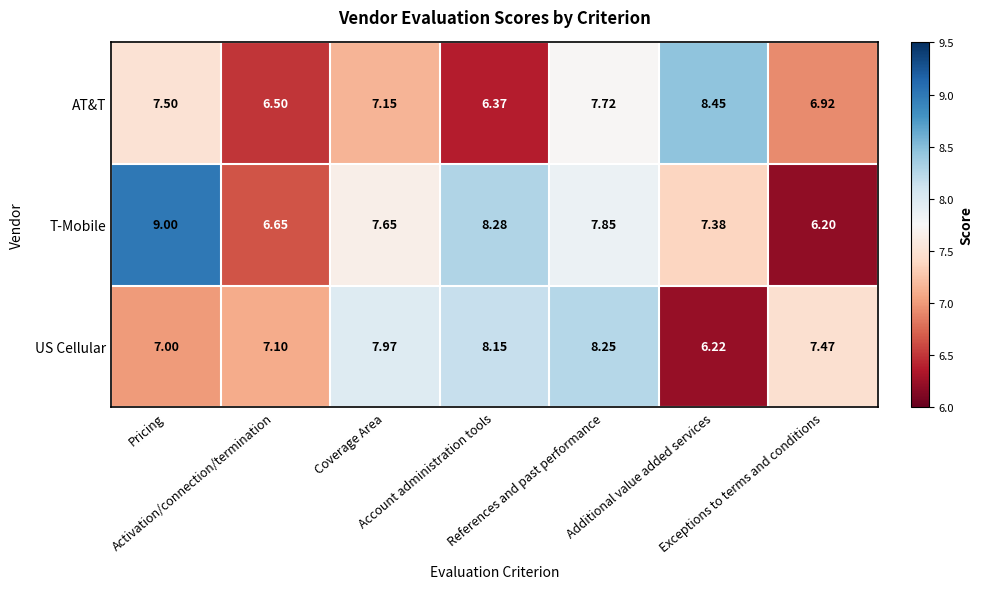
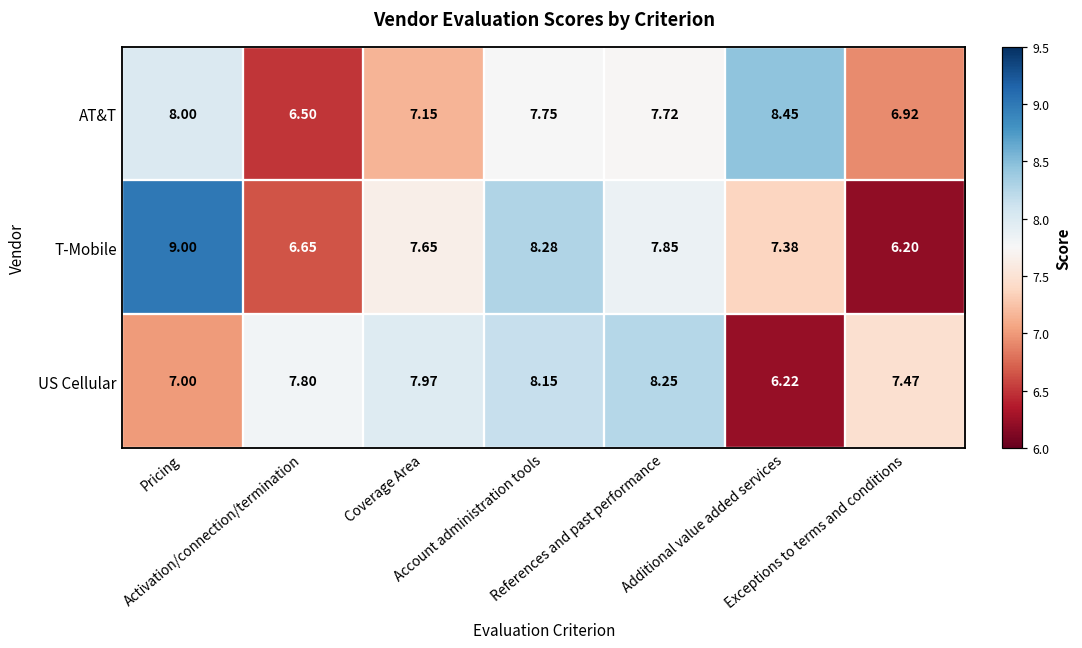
  {
    "AT&T": {
-     "Pricing": 7.50,
+     "Pricing": 8.00,
      "Activation/connection/termination": 6.50,
      "Coverage Area": 7.15,
-     "Account administration tools": 6.37,
+     "Account administration tools": 7.75,
      "References and past performance": 7.72,
      "Additional value added services": 8.45,
      "Exceptions to terms and conditions": 6.92
    },
    "T-Mobile": {
      "Pricing": 9.00,
      "Activation/connection/termination": 6.65,
      "Coverage Area": 7.65,
      "Account administration tools": 8.28,
      "References and past performance": 7.85,
      "Additional value added services": 7.38,
      "Exceptions to terms and conditions": 6.20
    },
    "US Cellular": {
      "Pricing": 7.00,
-     "Activation/connection/termination": 7.10,
+     "Activation/connection/termination": 7.80,
      "Coverage Area": 7.97,
      "Account administration tools": 8.15,
      "References and past performance": 8.25,
      "Additional value added services": 6.22,
      "Exceptions to terms and conditions": 7.47
    }
  }
